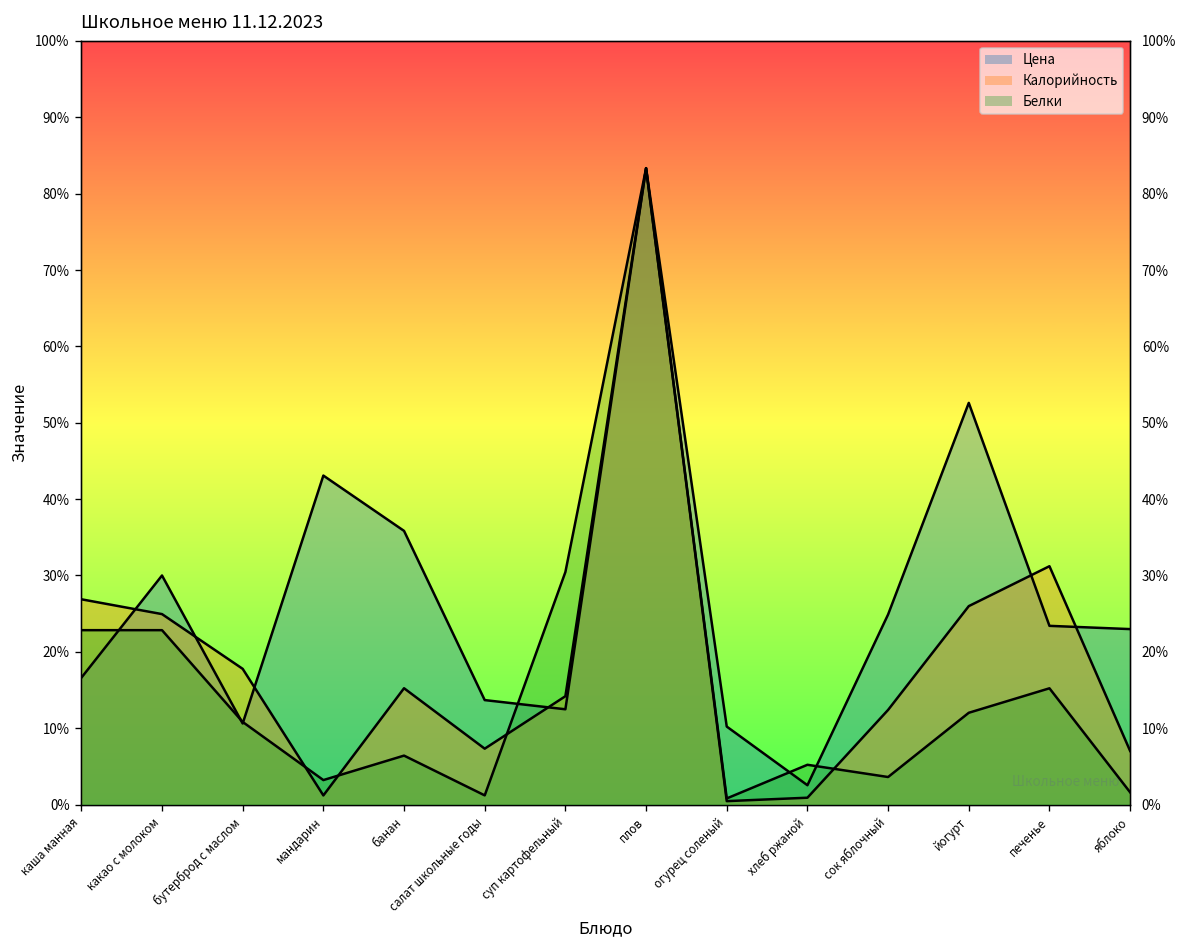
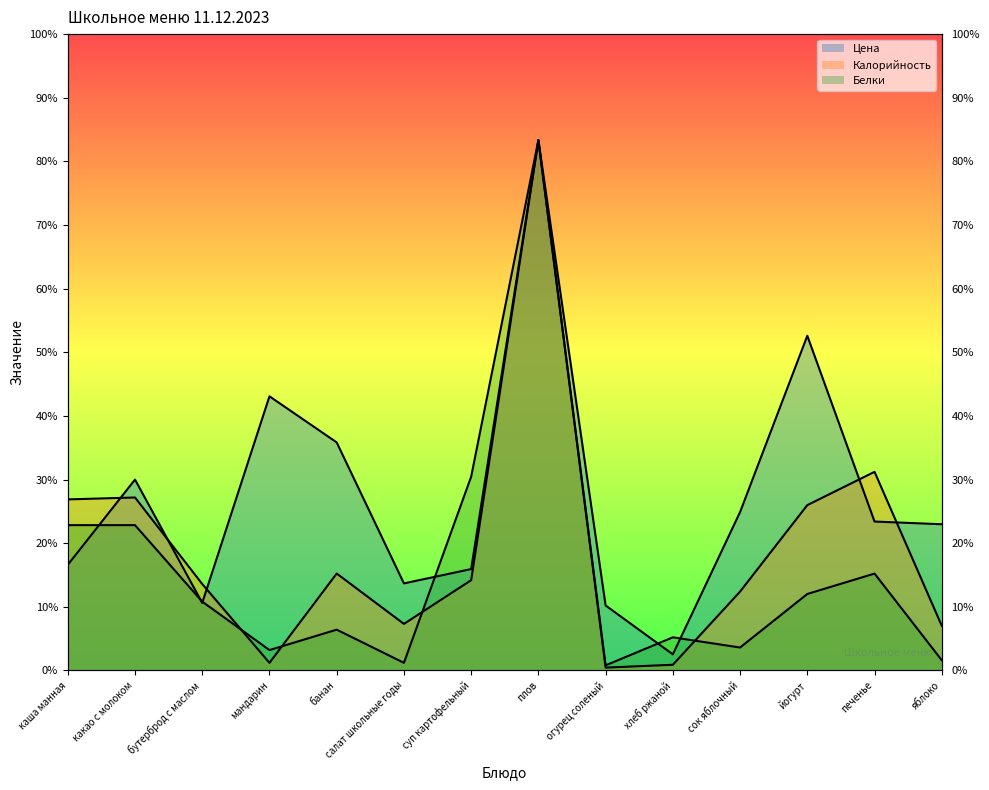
  {
    "Цена": {
      "каша манная": "17%",
      "какао с молоком": "30%",
      "мандарин": "43%",
      "банан": "36%",
      "салат школьные годы": "14%",
-     "суп картофельный": "12%",
+     "суп картофельный": "16%",
      "огурец соленый": "10%",
      "хлеб ржаной": "3%",
      "сок яблочный": "25%",
      "йогурт": "53%",
      "печенье": "23%",
      "яблоко": "23%"
    },
    "Калорийность": {
      "каша манная": "27%",
-     "какао с молоком": "25%",
-     "бутерброд с маслом": "18%",
+     "какао с молоком": "27%",
+     "бутерброд с маслом": "14%",
      "мандарин": "1%",
      "банан": "15%",
      "салат школьные годы": "7%",
      "суп картофельный": "14%",
      "хлеб ржаной": "1%",
      "сок яблочный": "12%",
      "йогурт": "26%",
      "печенье": "31%",
      "яблоко": "7%"
    },
    "Белки": {
      "каша манная": "23%",
      "какао с молоком": "23%",
      "мандарин": "3%",
      "банан": "6%",
      "салат школьные годы": "1%",
      "суп картофельный": "30%",
      "хлеб ржаной": "5%",
      "сок яблочный": "4%",
      "йогурт": "12%",
      "печенье": "15%",
      "яблоко": "2%"
    }
  }
